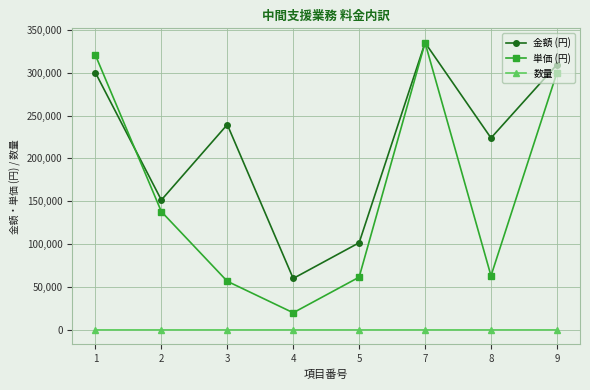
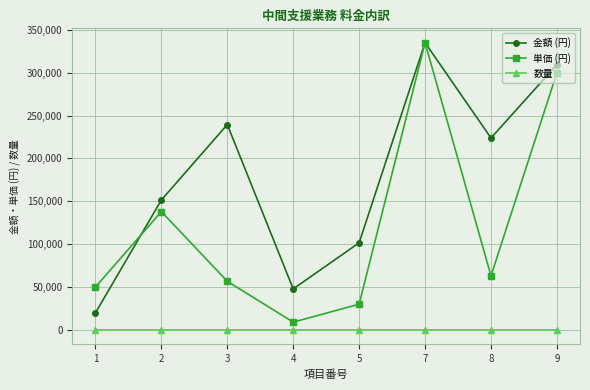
  {
    "金額 (円)": {
-     "1": "300,000",
+     "1": "20,000",
      "2": "150,000",
      "3": "240,000",
-     "4": "60,000",
+     "4": "50,000",
      "5": "100,000",
      "8": "220,000"
    },
    "単価 (円)": {
-     "1": "320,000",
+     "1": "50,000",
      "2": "140,000",
      "3": "60,000",
-     "4": "20,000",
-     "5": "60,000",
+     "4": "10,000",
+     "5": "30,000",
      "8": "60,000"
    },
    "数量": {
      "1": "0",
      "2": "0",
      "3": "0",
      "4": "0",
      "5": "0",
      "7": "0",
      "8": "0",
      "9": "0"
    }
  }
